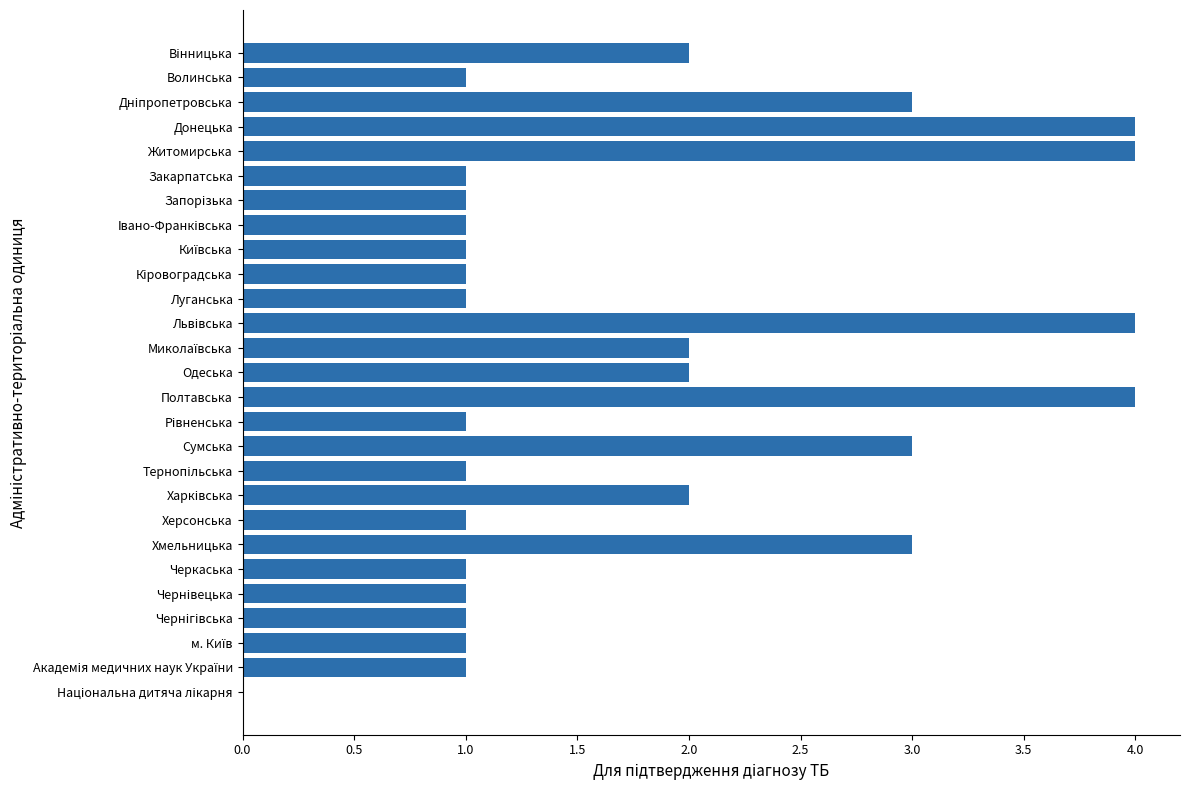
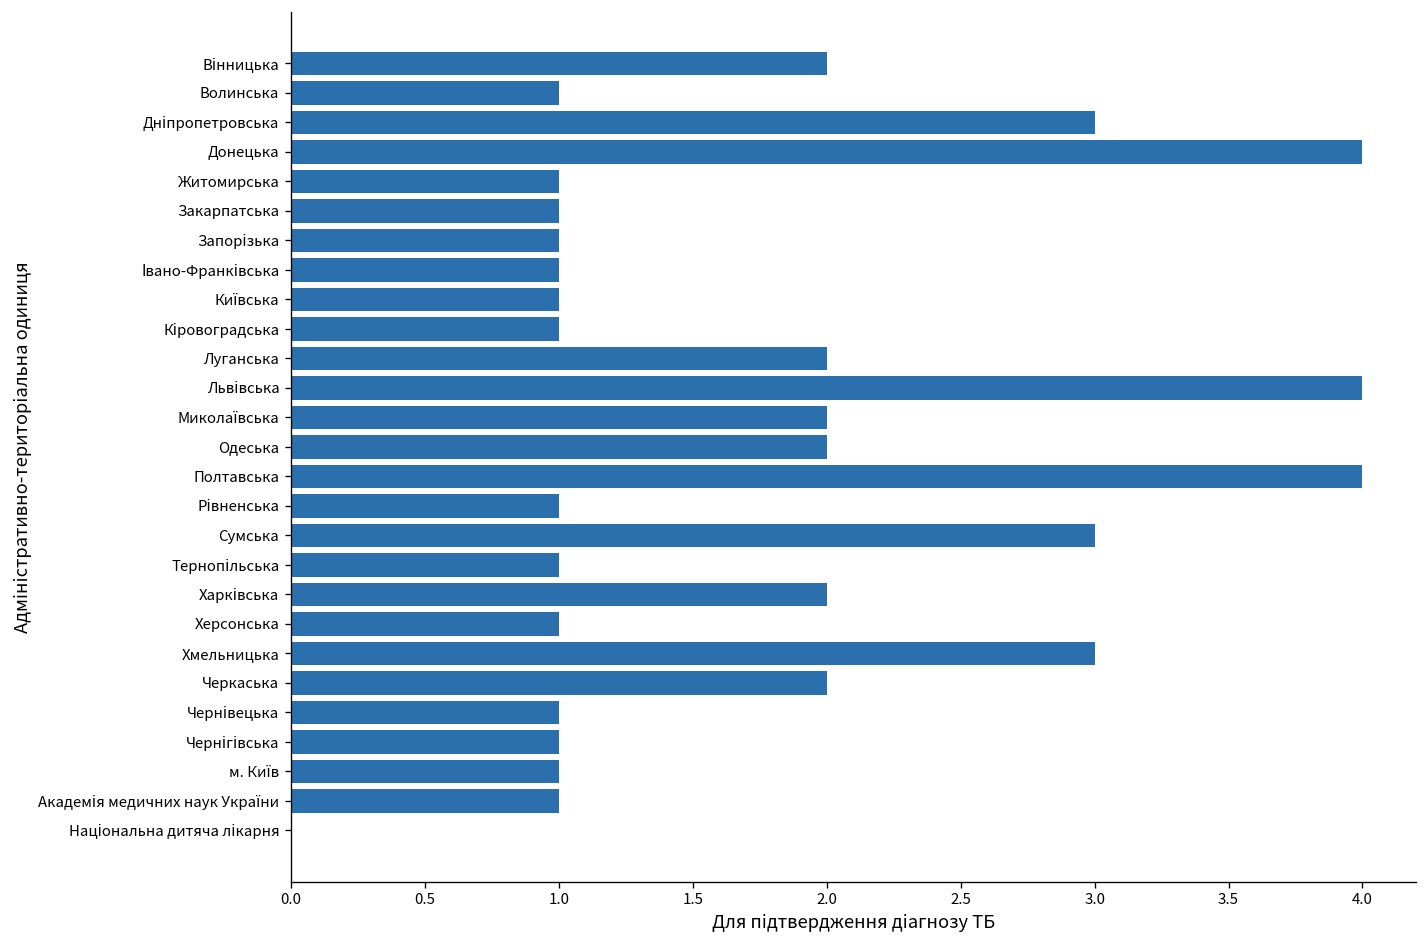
  {
    "Вінницька": 2,
    "Волинська": 1,
    "Дніпропетровська": 3,
    "Донецька": 4,
-   "Житомирська": 4,
+   "Житомирська": 1,
    "Закарпатська": 1,
    "Запорізька": 1,
    "Івано-Франківська": 1,
    "Київська": 1,
    "Кіровоградська": 1,
-   "Луганська": 1,
+   "Луганська": 2,
    "Львівська": 4,
    "Миколаївська": 2,
    "Одеська": 2,
    "Полтавська": 4,
    "Рівненська": 1,
    "Сумська": 3,
    "Тернопільська": 1,
    "Харківська": 2,
    "Херсонська": 1,
    "Хмельницька": 3,
-   "Черкаська": 1,
+   "Черкаська": 2,
    "Чернівецька": 1,
    "Чернігівська": 1,
    "м. Київ": 1,
    "Академія медичних наук України": 1,
    "Національна дитяча лікарня": 0
  }
